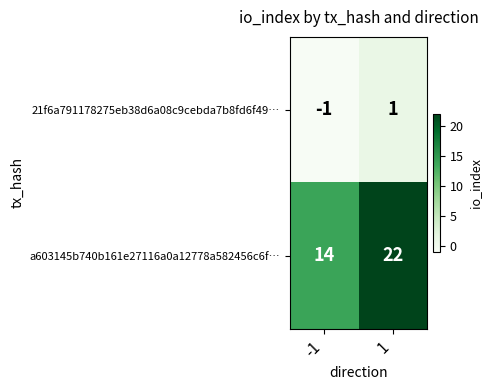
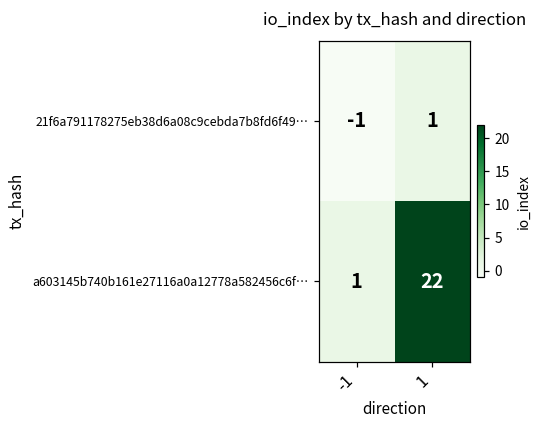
  {
    "21f6a791178275eb38d6a08c9cebda7b8fd6f49…": {
      "-1": -1,
      "1": 1
    },
    "a603145b740b161e27116a0a12778a582456c6f…": {
-     "-1": 14,
+     "-1": 1,
      "1": 22
    }
  }
